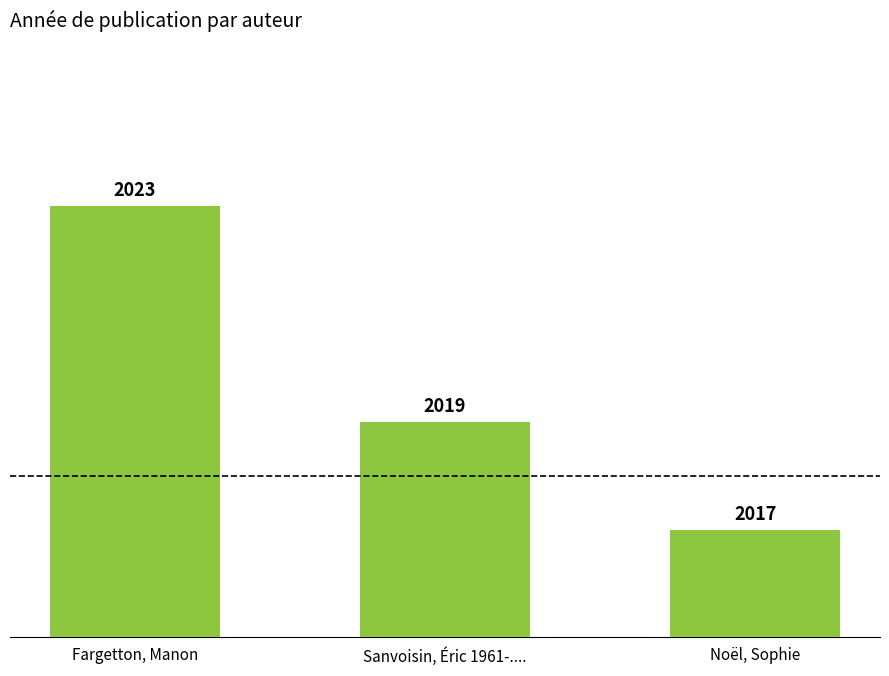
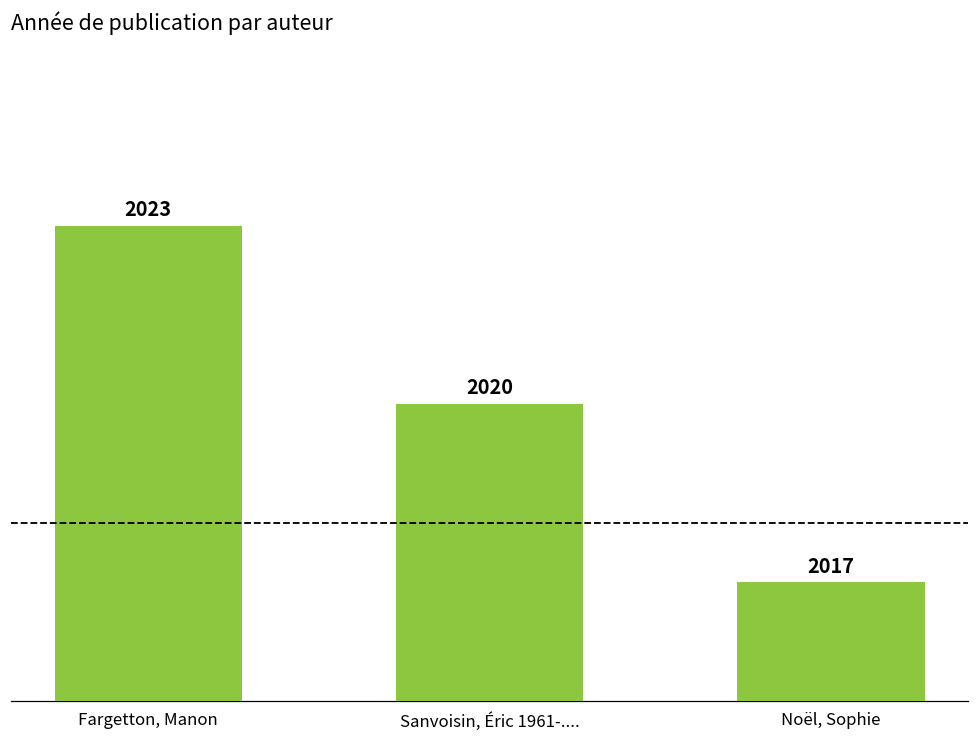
  {
    "Fargetton, Manon": 2023,
-   "Sanvoisin, Éric 1961-....": 2019,
+   "Sanvoisin, Éric 1961-....": 2020,
    "Noël, Sophie": 2017
  }
